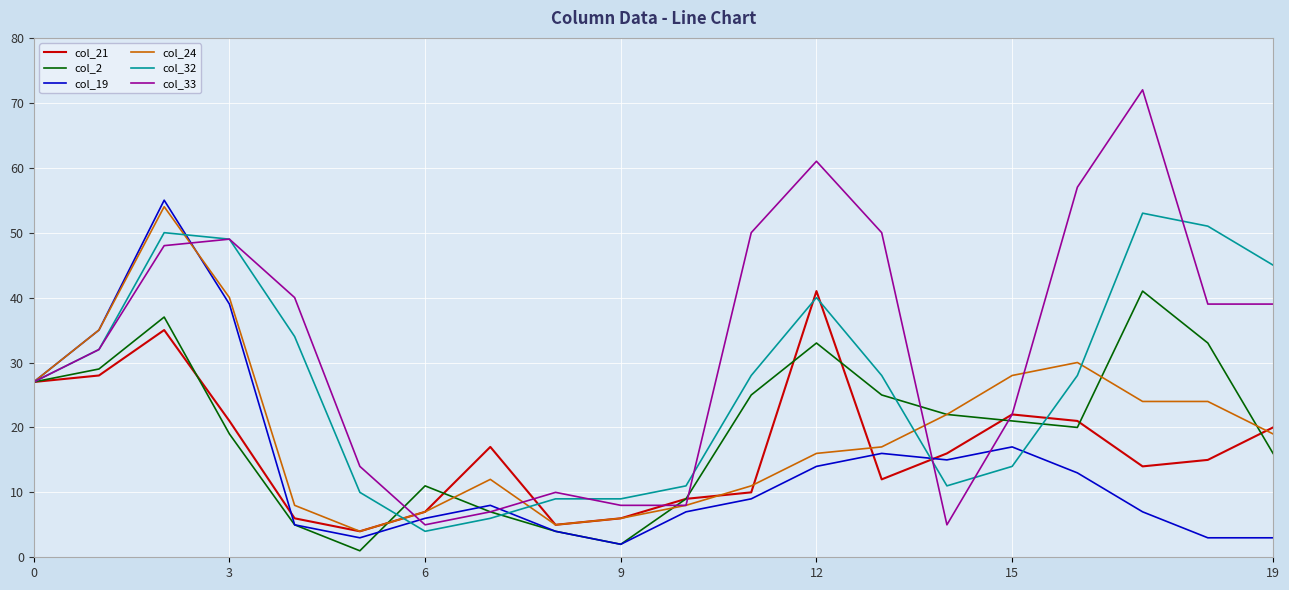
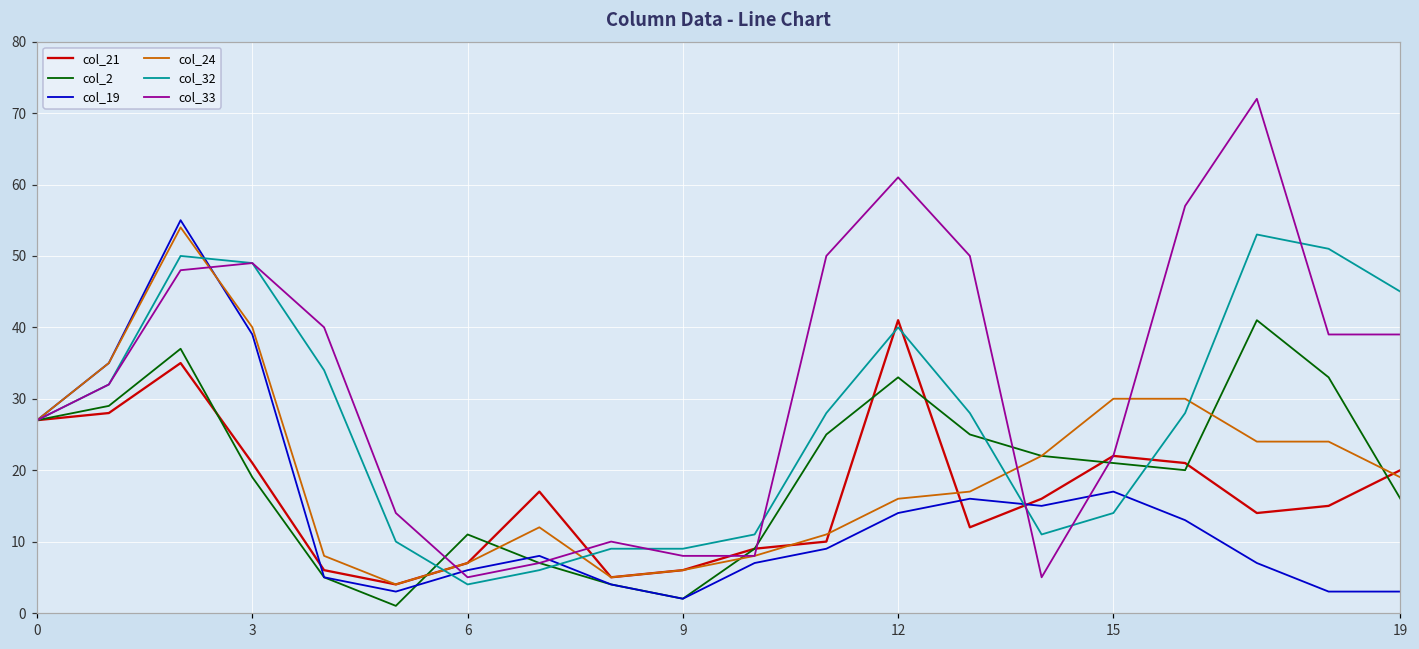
  {
    "col_21": {
      "3": 21,
      "12": 41,
      "19": 20
    },
    "col_2": {
      "3": 19,
      "6": 11,
      "12": 33,
      "15": 21,
      "19": 16
    },
    "col_19": {
      "3": 39,
      "6": 6,
      "12": 14,
      "15": 17,
      "19": 3
    },
    "col_24": {
      "3": 40,
      "12": 16,
-     "15": 28,
+     "15": 30,
      "19": 19
    },
    "col_32": {
      "6": 4,
      "9": 9,
      "12": 40,
      "15": 14,
      "19": 45
    },
    "col_33": {
      "6": 5,
      "9": 8,
      "12": 61,
      "19": 39
    }
  }
